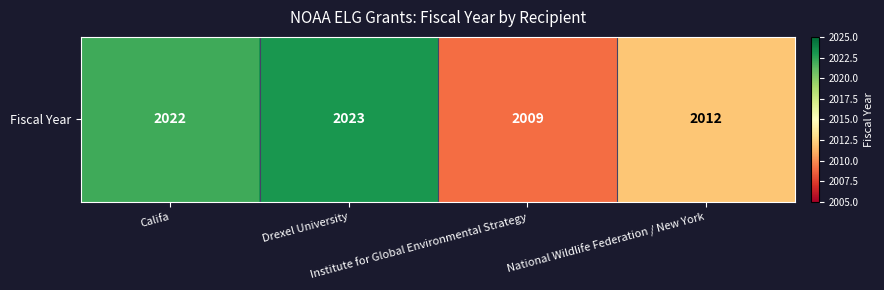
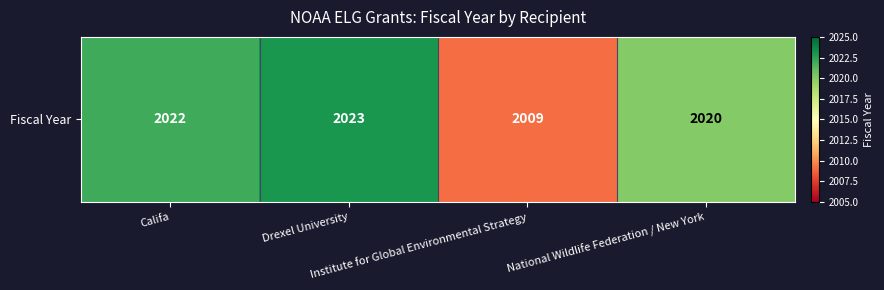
  {
    "Fiscal Year": {
      "Califa": 2022,
      "Drexel University": 2023,
      "Institute for Global Environmental Strategy": 2009,
-     "National Wildlife Federation / New York": 2012
+     "National Wildlife Federation / New York": 2020
    }
  }
